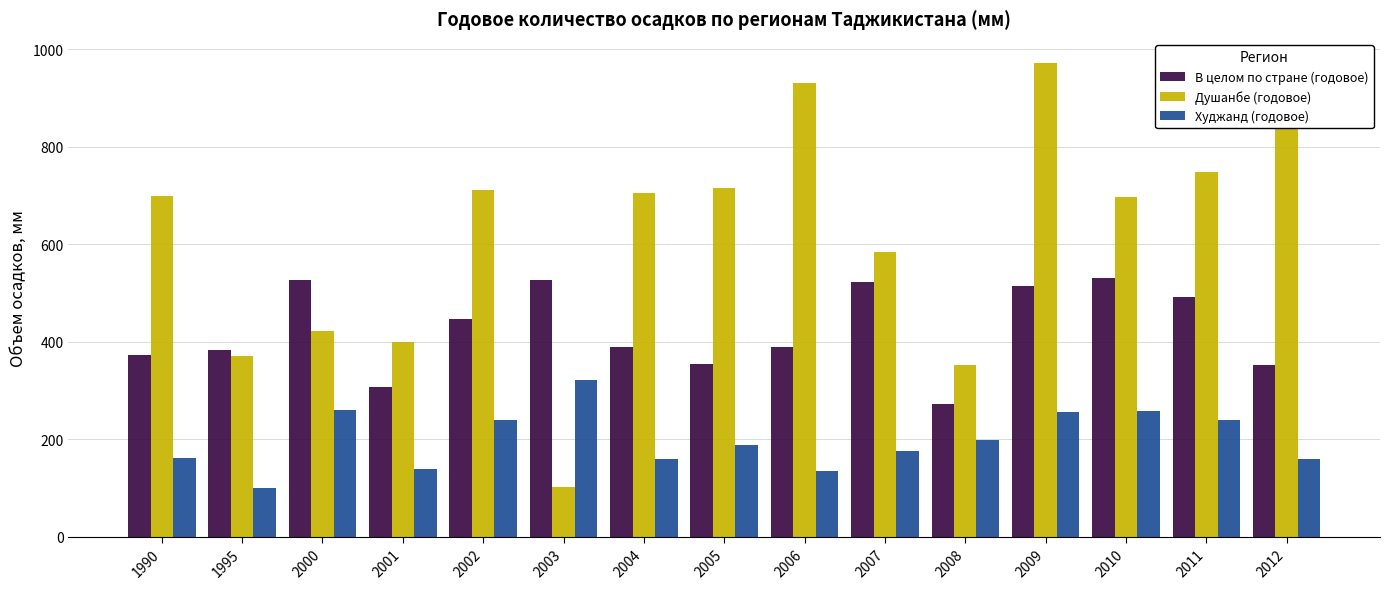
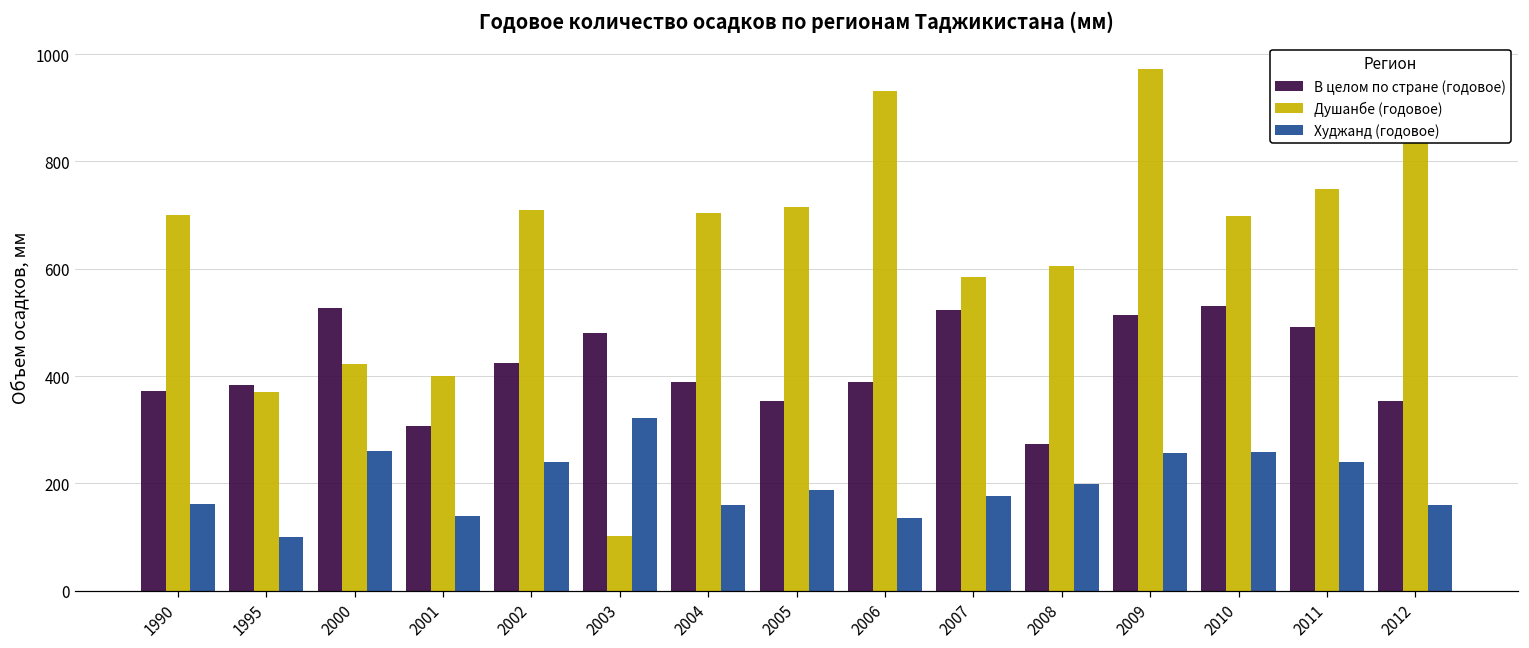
  {
    "В целом по стране (годовое)": {
      "1990": 370,
      "1995": 380,
      "2000": 530,
      "2001": 310,
-     "2002": 450,
-     "2003": 530,
+     "2002": 420,
+     "2003": 480,
      "2004": 390,
      "2005": 350,
      "2006": 390,
      "2007": 520,
      "2008": 270,
      "2009": 510,
      "2010": 530,
      "2011": 490,
      "2012": 350
    },
    "Душанбе (годовое)": {
      "1990": 700,
      "1995": 370,
      "2000": 420,
      "2001": 400,
      "2002": 710,
      "2003": 100,
      "2004": 700,
      "2005": 720,
      "2006": 930,
      "2007": 580,
-     "2008": 350,
+     "2008": 600,
      "2009": 970,
      "2010": 700,
      "2011": 750
    },
    "Худжанд (годовое)": {
      "1990": 160,
      "1995": 100,
      "2000": 260,
      "2001": 140,
      "2002": 240,
      "2003": 320,
      "2004": 160,
      "2005": 190,
      "2006": 140,
      "2007": 180,
      "2008": 200,
      "2009": 260,
      "2010": 260,
      "2011": 240,
      "2012": 160
    }
  }
